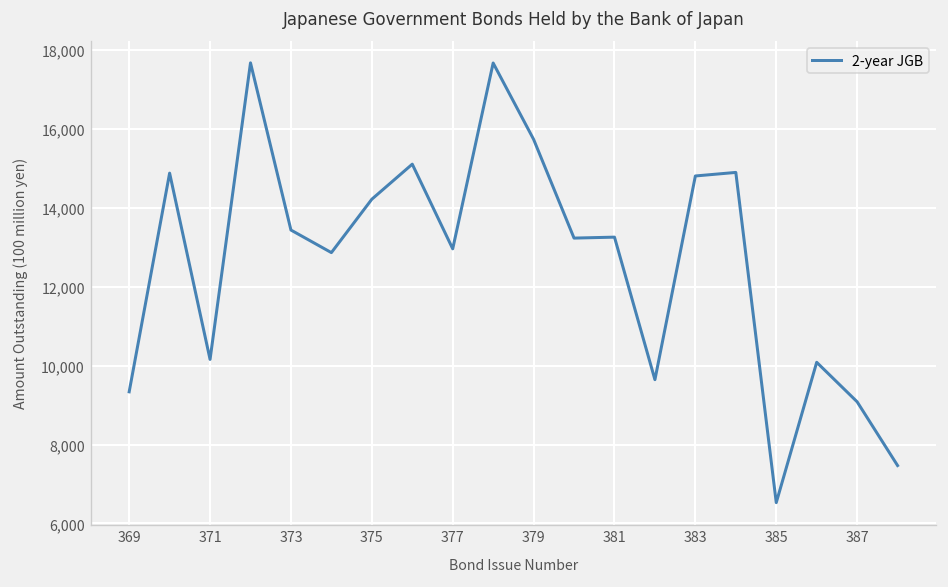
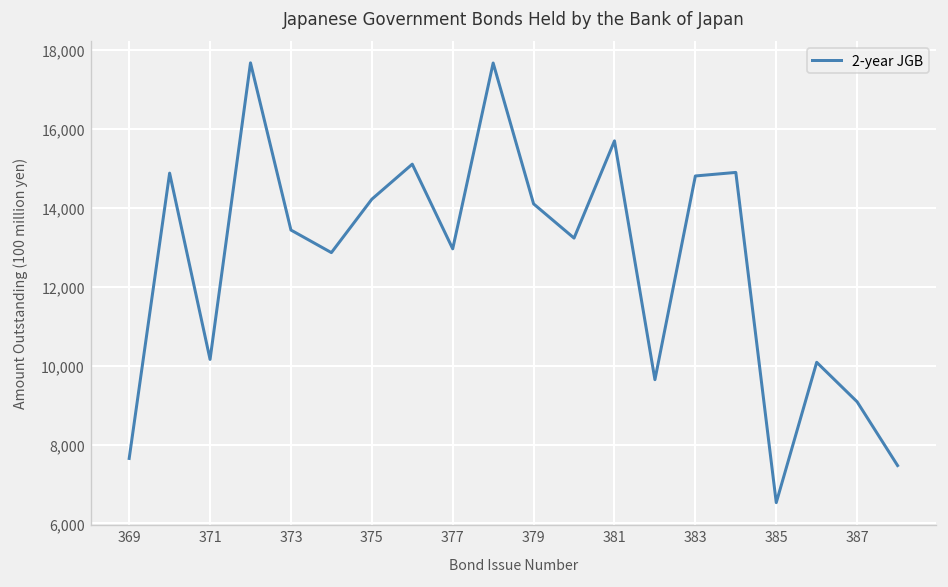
  {
-   "369": "9,300",
+   "369": "7,600",
    "371": "10,200",
    "373": "13,400",
    "375": "14,200",
    "377": "13,000",
-   "379": "15,700",
-   "381": "13,300",
+   "379": "14,100",
+   "381": "15,700",
    "383": "14,800",
    "385": "6,500",
    "387": "9,100"
  }
